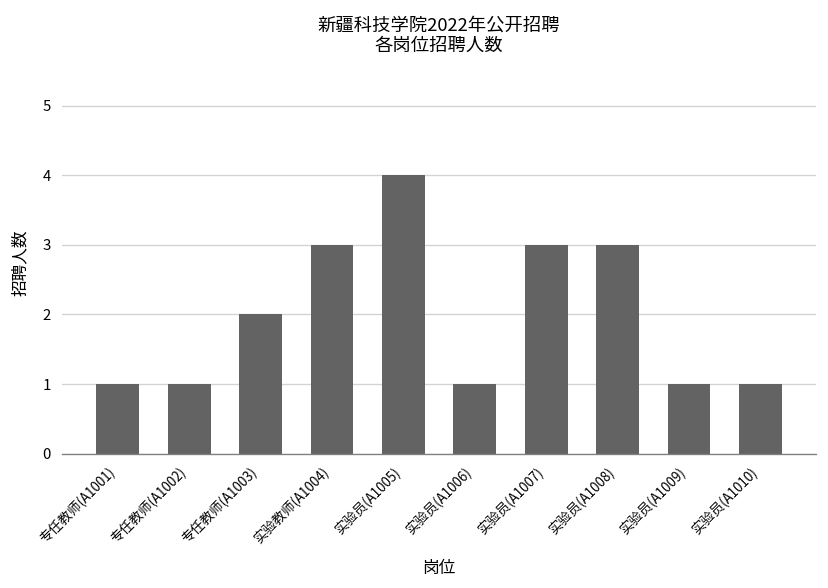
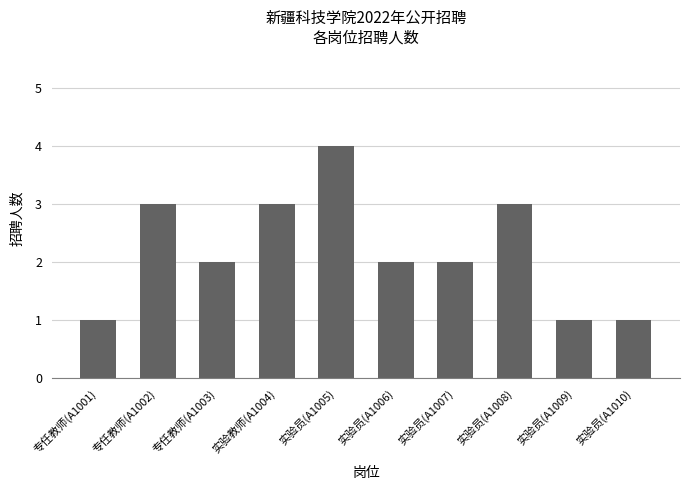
  {
    "专任教师(A1001)": 1,
-   "专任教师(A1002)": 1,
+   "专任教师(A1002)": 3,
    "专任教师(A1003)": 2,
    "实验教师(A1004)": 3,
    "实验员(A1005)": 4,
-   "实验员(A1006)": 1,
-   "实验员(A1007)": 3,
+   "实验员(A1006)": 2,
+   "实验员(A1007)": 2,
    "实验员(A1008)": 3,
    "实验员(A1009)": 1,
    "实验员(A1010)": 1
  }
